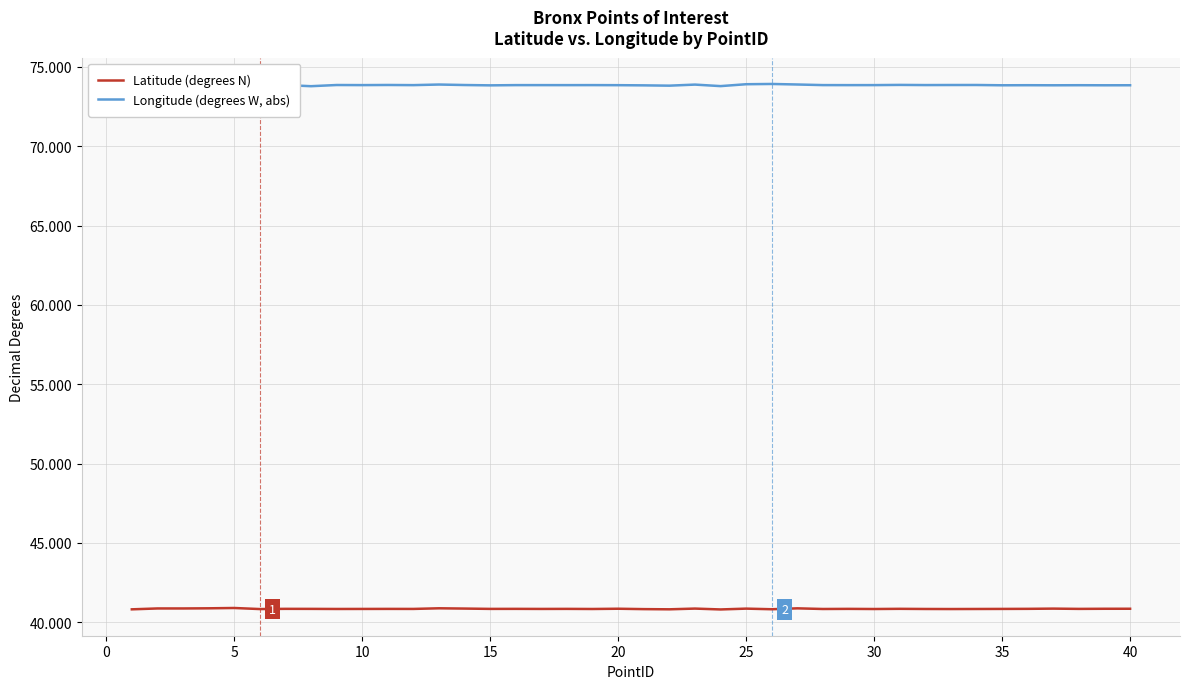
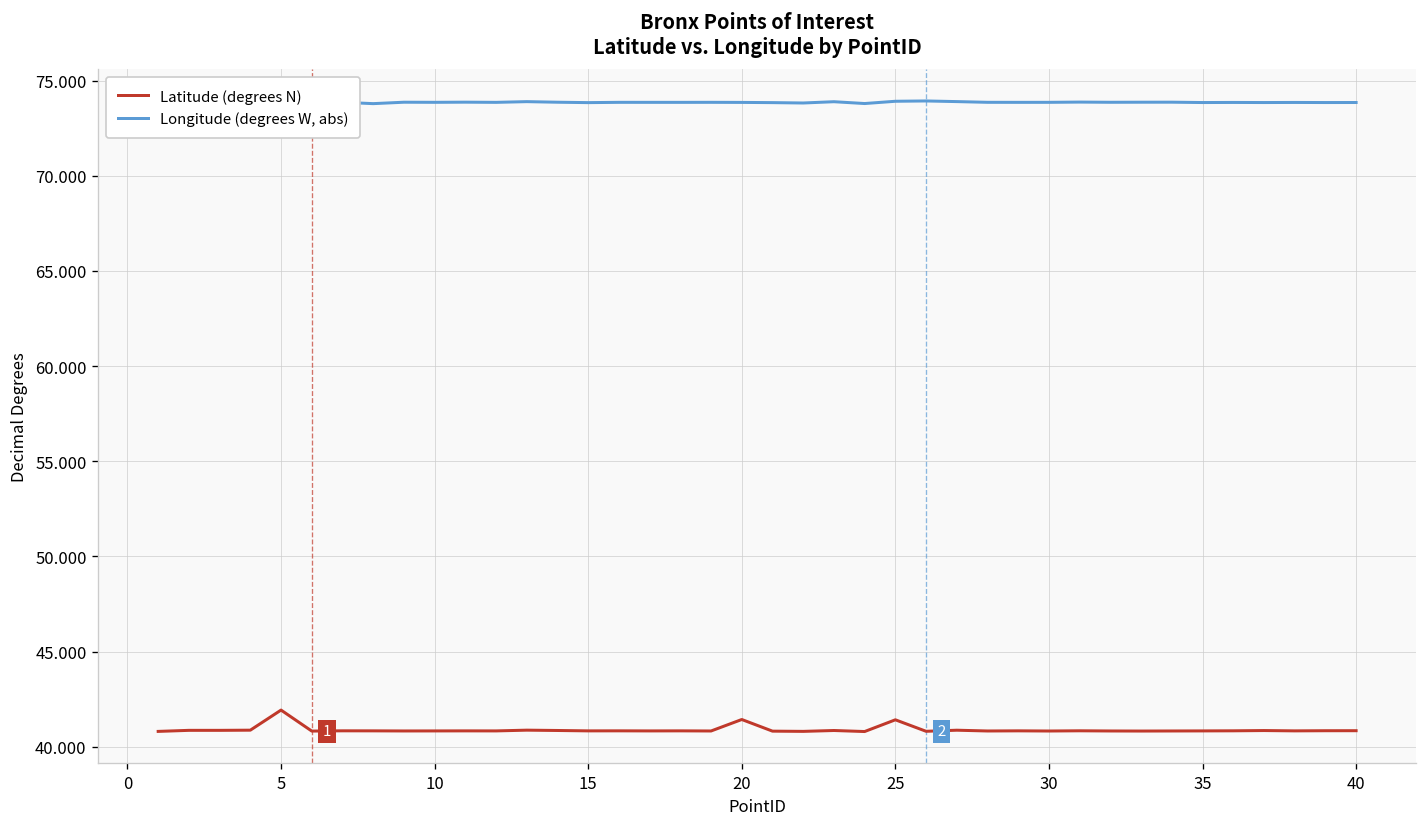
  {
    "Latitude (degrees N)": {
-     "5": 40.9,
+     "5": 41.9,
      "10": 40.8,
      "15": 40.8,
-     "20": 40.9,
-     "25": 40.9,
+     "20": 41.4,
+     "25": 41.4,
      "30": 40.8,
      "35": 40.8,
      "40": 40.8
    },
    "Longitude (degrees W, abs)": {
      "10": 73.9,
      "15": 73.8,
      "20": 73.9,
      "25": 73.9,
      "30": 73.9,
      "35": 73.8,
      "40": 73.8
    }
  }
